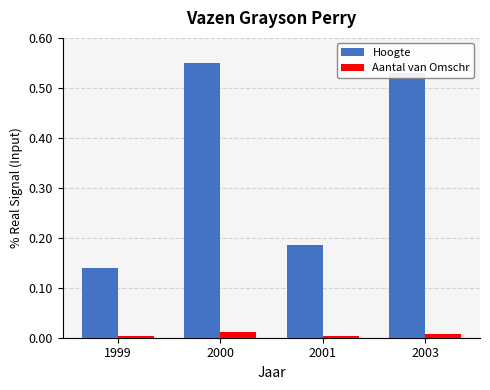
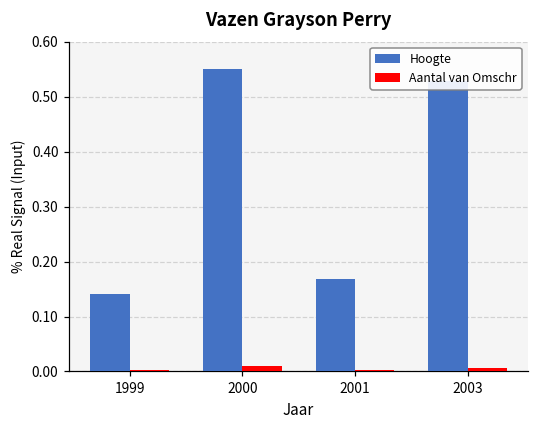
  {
    "Hoogte": {
      "1999": 0.14,
      "2000": 0.55,
-     "2001": 0.19
+     "2001": 0.17
    },
    "Aantal van Omschr": {
      "2000": 0.01,
      "2003": 0.01
    }
  }
